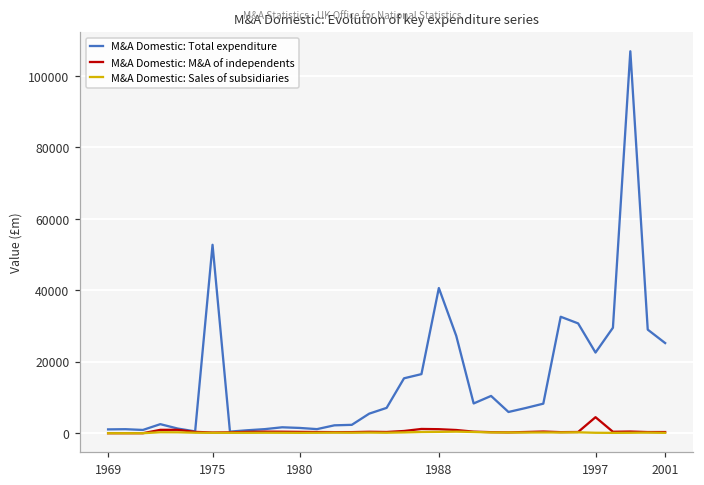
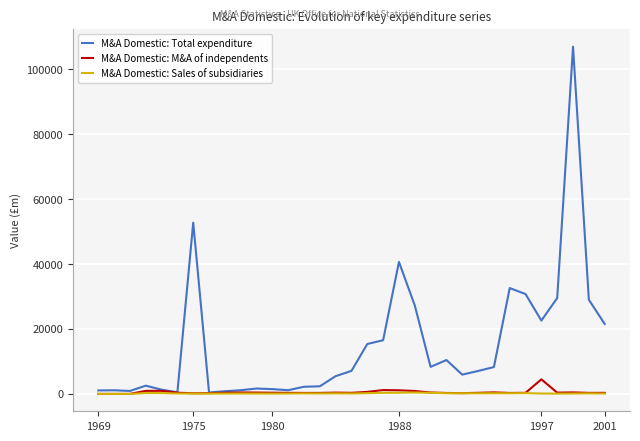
  {
    "M&A Domestic: Total expenditure": {
      "1969": 1000,
      "1975": 53000,
      "1980": 1000,
      "1988": 41000,
      "1997": 23000,
-     "2001": 25000
+     "2001": 22000
    },
    "M&A Domestic: M&A of independents": {
      "1997": 4000
    },
    "M&A Domestic: Sales of subsidiaries": {
      "1997": 0
    }
  }
